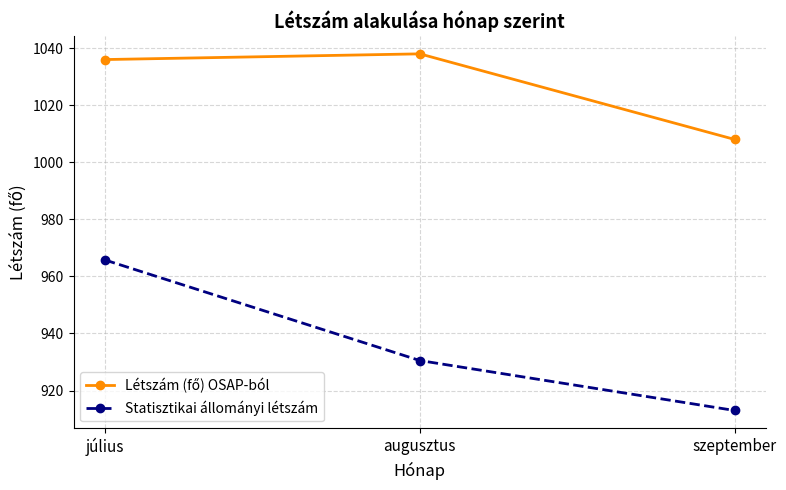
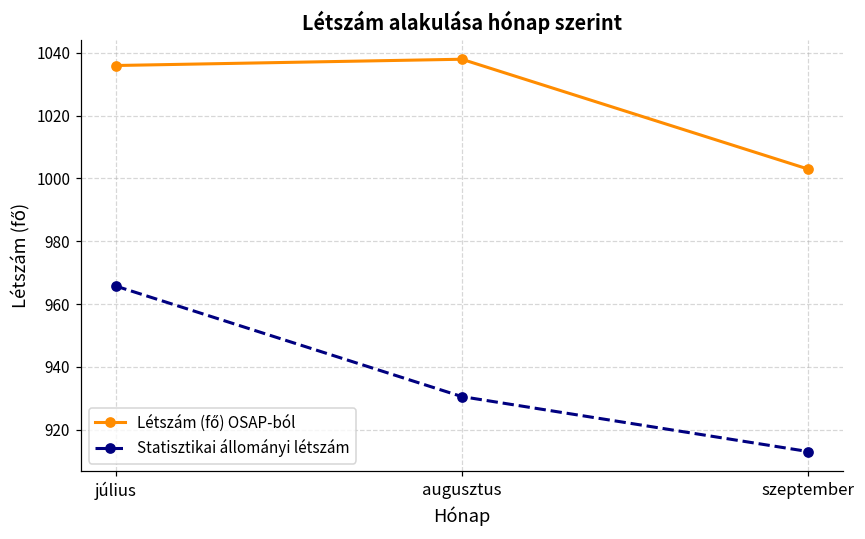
  {
    "Létszám (fő) OSAP-ból": {
      "július": 1036,
      "augusztus": 1038,
-     "szeptember": 1008
+     "szeptember": 1003
    },
    "Statisztikai állományi létszám": {
      "július": 966,
      "augusztus": 931,
      "szeptember": 913
    }
  }
